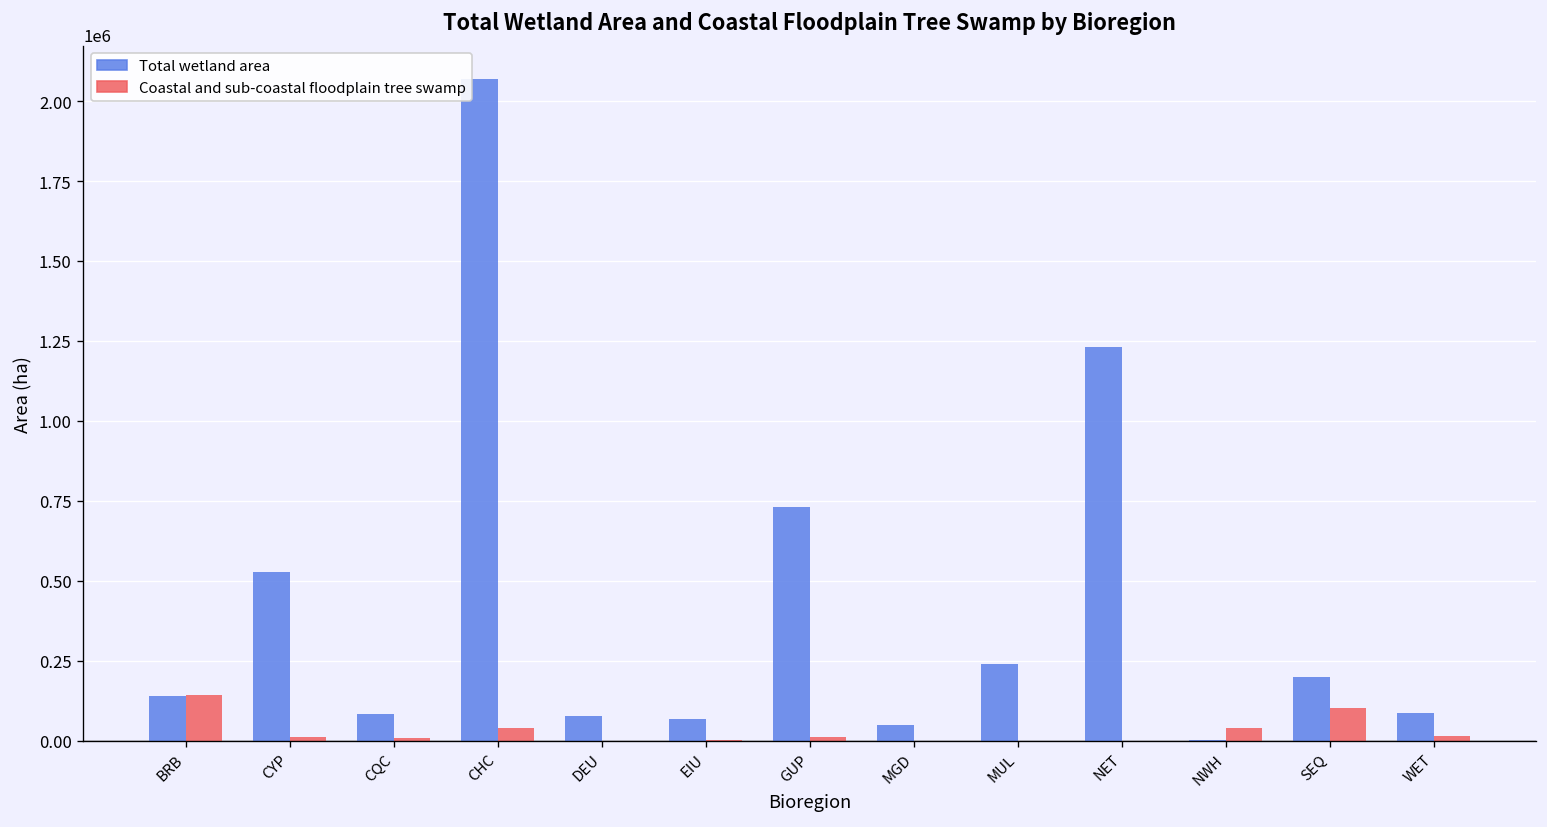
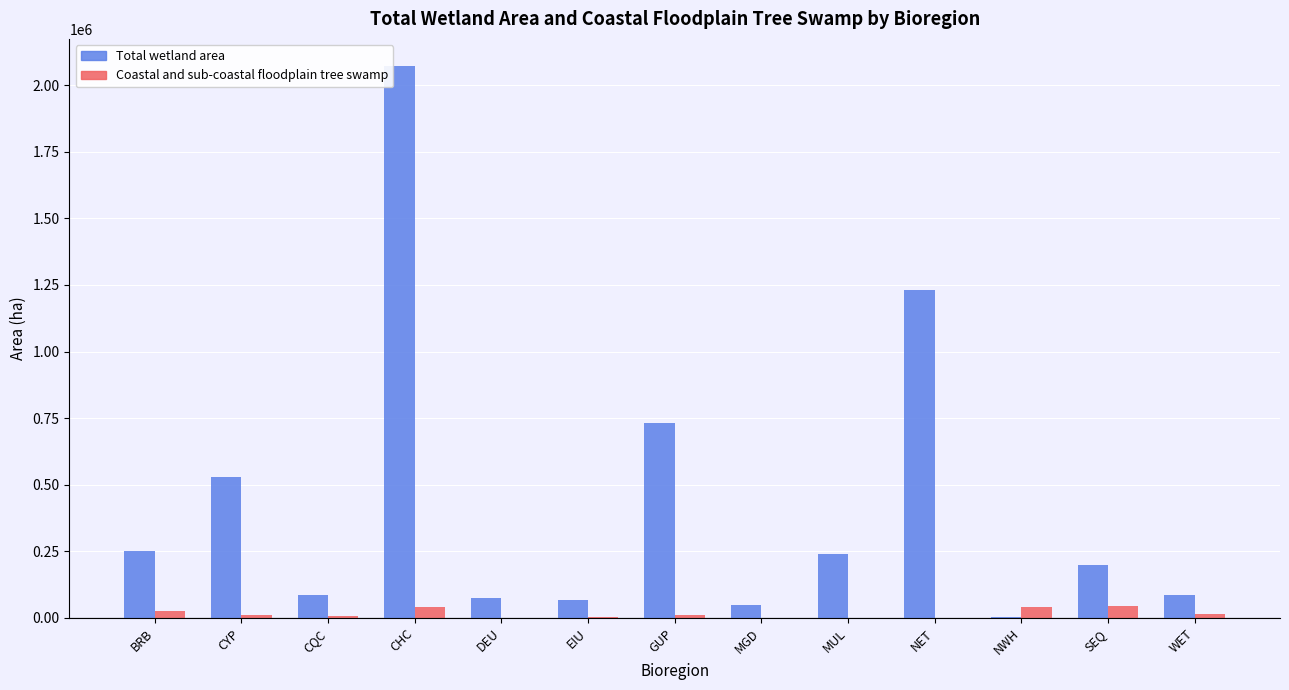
  {
    "Total wetland area": {
-     "BRB": 140000,
+     "BRB": 250000,
      "CYP": 530000,
      "CQC": 80000,
      "CHC": 2070000,
      "DEU": 80000,
      "EIU": 70000,
      "GUP": 730000,
      "MGD": 50000,
      "MUL": 240000,
      "NET": 1230000,
      "SEQ": 200000,
      "WET": 80000
    },
    "Coastal and sub-coastal floodplain tree swamp": {
-     "BRB": 140000,
+     "BRB": 30000,
      "CYP": 10000,
      "CHC": 40000,
      "DEU": 0,
      "GUP": 10000,
      "MUL": 0,
      "NET": 0,
      "NWH": 40000,
-     "SEQ": 100000,
+     "SEQ": 50000,
      "WET": 10000
    }
  }
